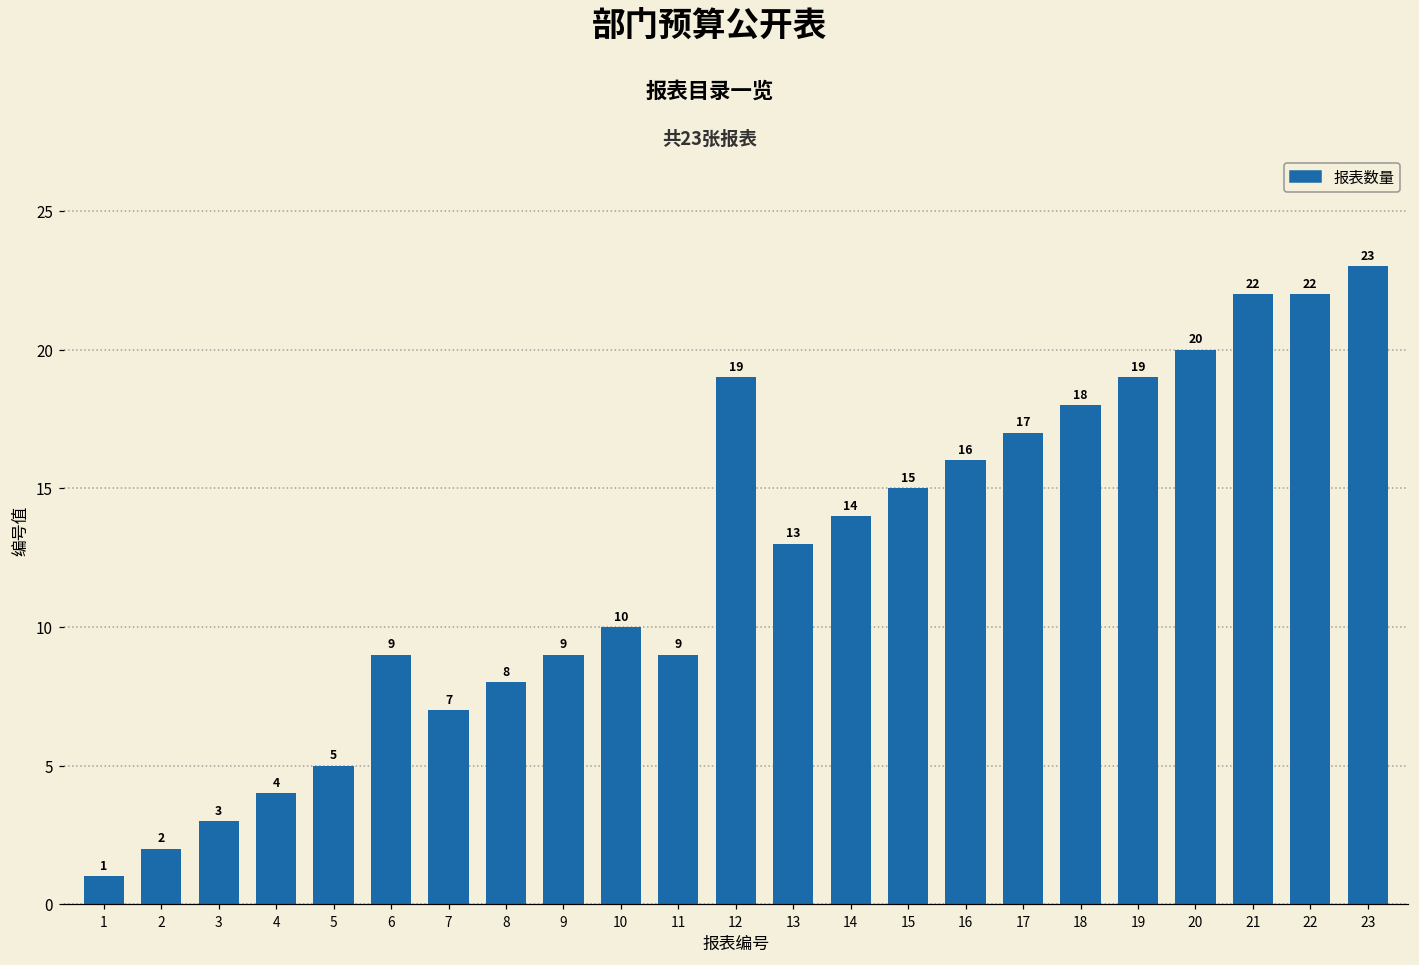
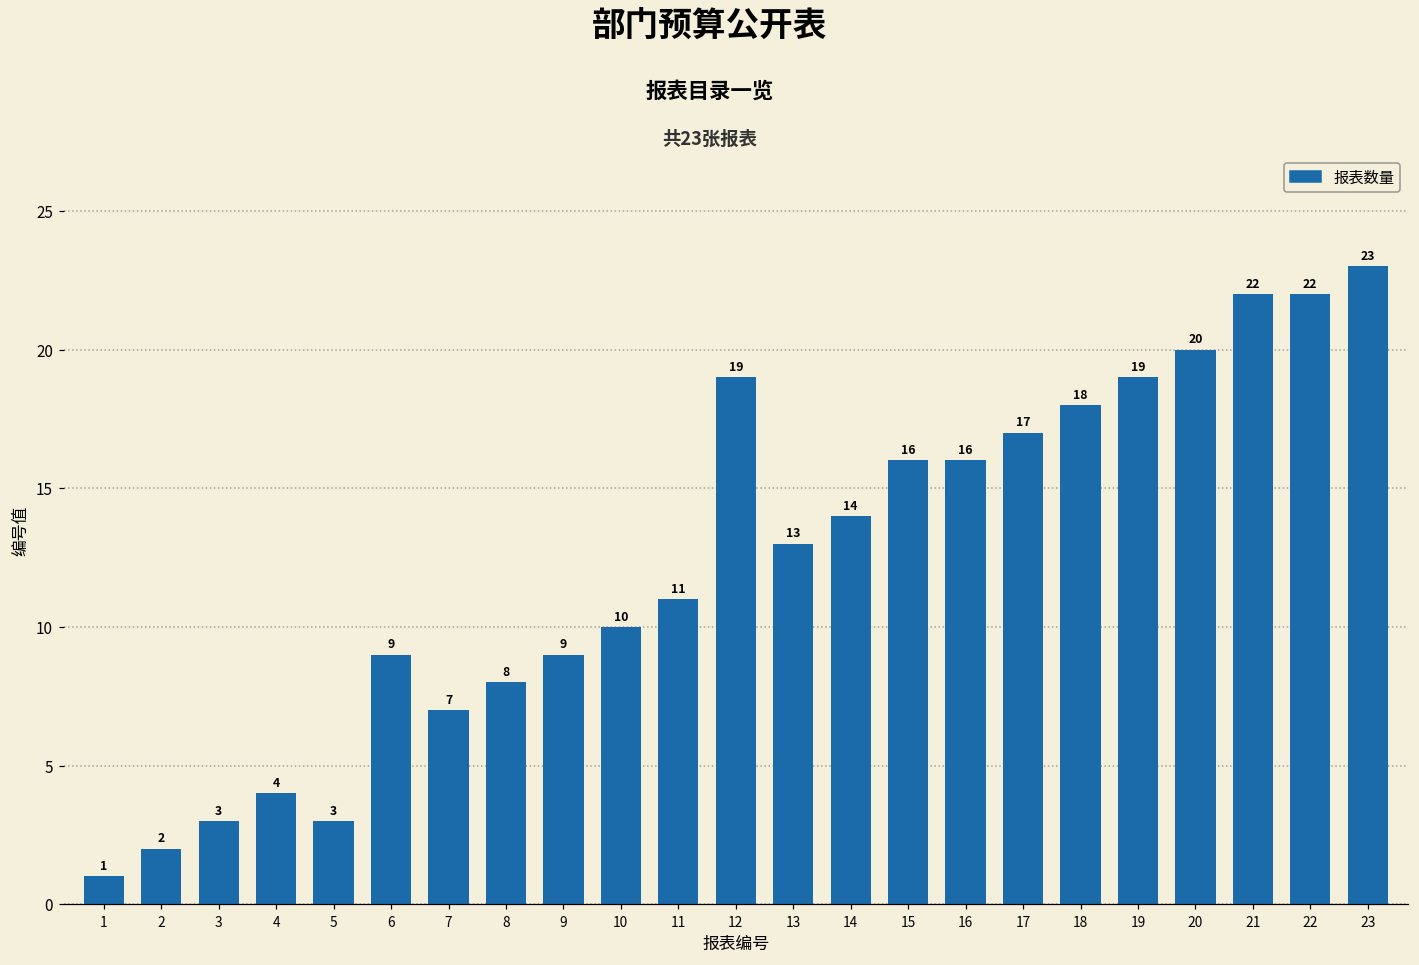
  {
    "1": 1,
    "2": 2,
    "3": 3,
    "4": 4,
-   "5": 5,
+   "5": 3,
    "6": 9,
    "7": 7,
    "8": 8,
    "9": 9,
    "10": 10,
-   "11": 9,
+   "11": 11,
    "12": 19,
    "13": 13,
    "14": 14,
-   "15": 15,
+   "15": 16,
    "16": 16,
    "17": 17,
    "18": 18,
    "19": 19,
    "20": 20,
    "21": 22,
    "22": 22,
    "23": 23
  }
